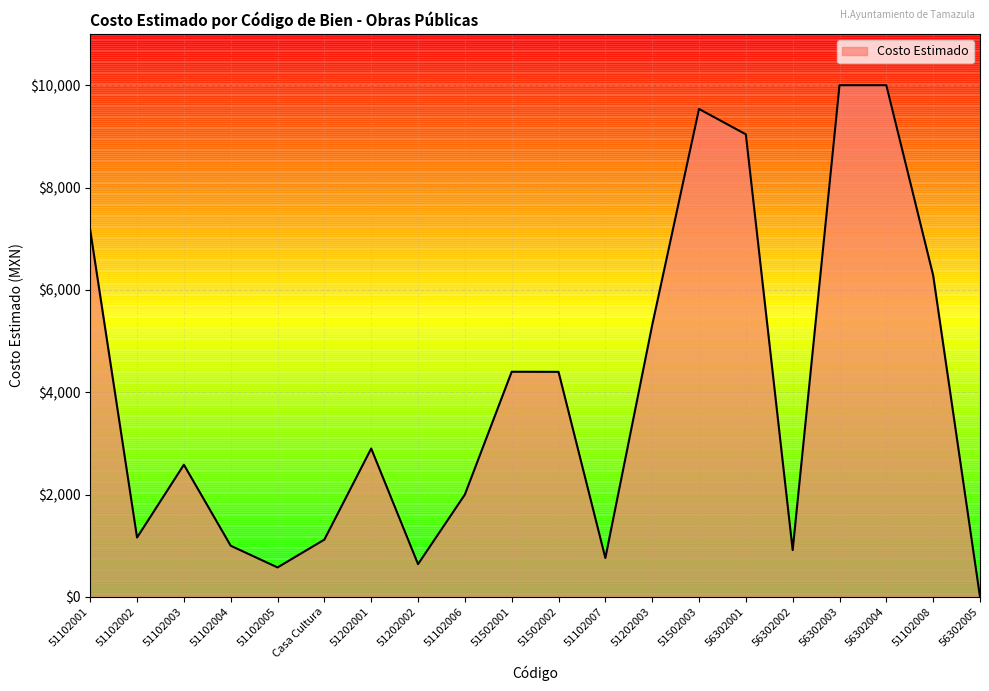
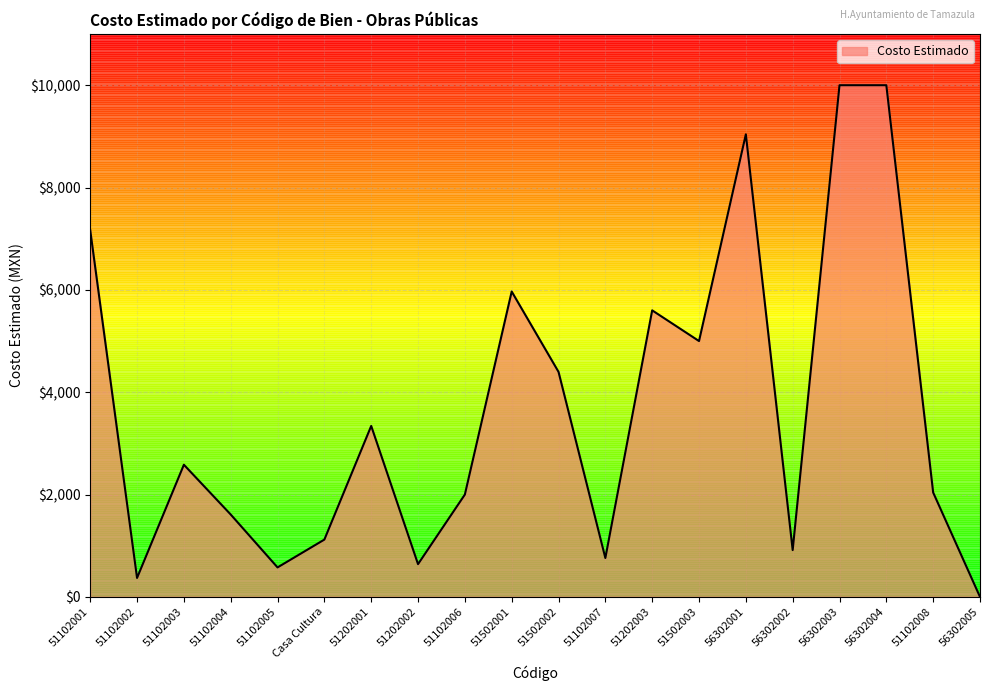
  {
    "51102001": "$7,200",
-   "51102002": "$1,200",
+   "51102002": "$400",
    "51102003": "$2,600",
-   "51102004": "$1,000",
+   "51102004": "$1,600",
    "51102005": "$600",
    "Casa Cultura": "$1,100",
-   "51202001": "$2,900",
+   "51202001": "$3,300",
    "51202002": "$600",
    "51102006": "$2,000",
-   "51502001": "$4,400",
+   "51502001": "$6,000",
    "51502002": "$4,400",
    "51102007": "$800",
-   "51202003": "$5,300",
-   "51502003": "$9,500",
+   "51202003": "$5,600",
+   "51502003": "$5,000",
    "56302001": "$9,000",
    "56302002": "$900",
    "56302003": "$10,000",
    "56302004": "$10,000",
-   "51102008": "$6,300",
+   "51102008": "$2,000",
    "56302005": "$0"
  }
